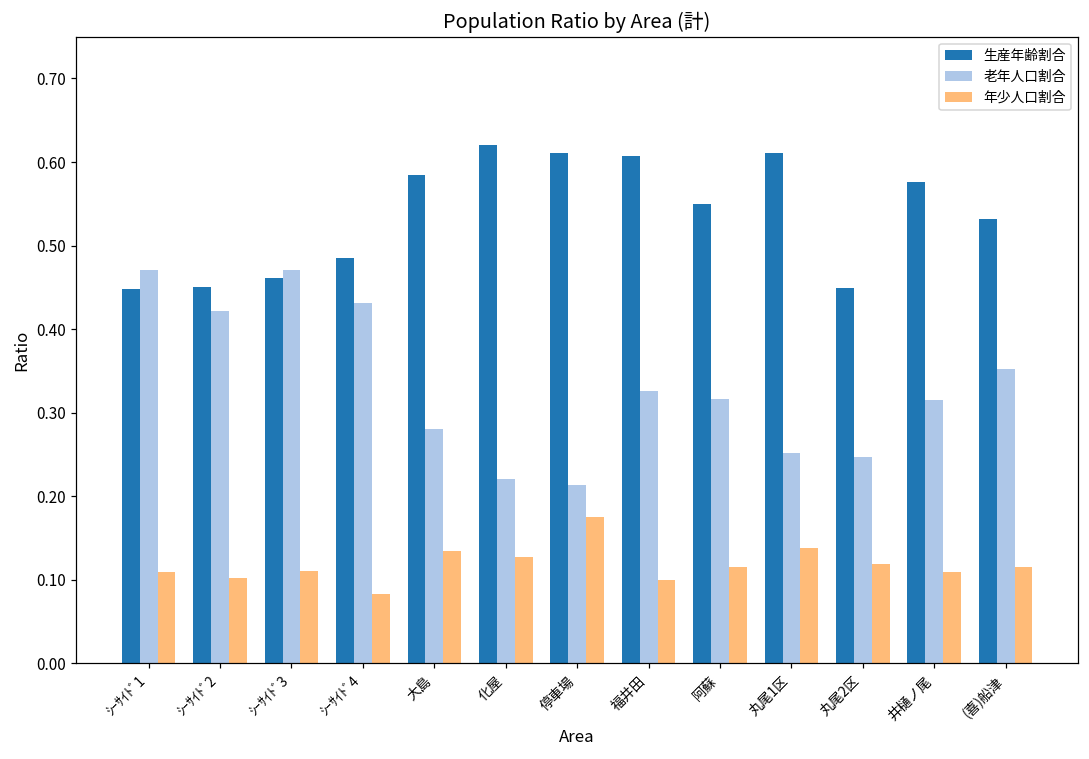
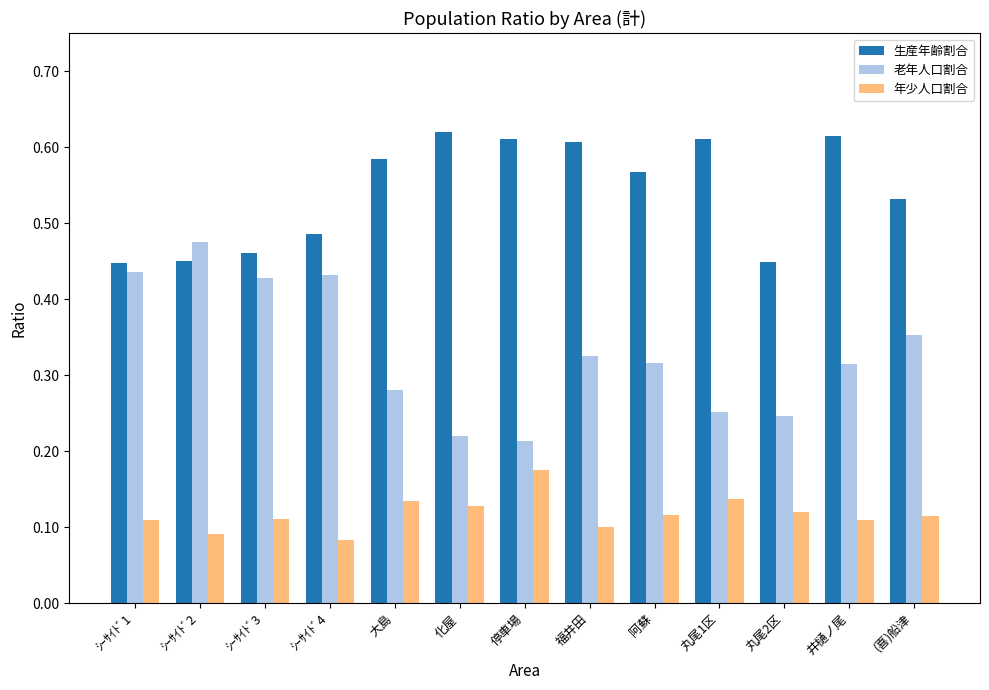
  {
    "生産年齢割合": {
      "ｼｰｻｲﾄﾞ1": 0.45,
      "ｼｰｻｲﾄﾞ2": 0.45,
      "ｼｰｻｲﾄﾞ3": 0.46,
      "ｼｰｻｲﾄﾞ4": 0.49,
      "大島": 0.58,
      "化屋": 0.62,
      "停車場": 0.61,
      "福井田": 0.61,
-     "阿蘇": 0.55,
+     "阿蘇": 0.57,
      "丸尾1区": 0.61,
      "丸尾2区": 0.45,
-     "井樋ノ尾": 0.58,
+     "井樋ノ尾": 0.61,
      "(喜)船津": 0.53
    },
    "老年人口割合": {
-     "ｼｰｻｲﾄﾞ1": 0.47,
-     "ｼｰｻｲﾄﾞ2": 0.42,
-     "ｼｰｻｲﾄﾞ3": 0.47,
+     "ｼｰｻｲﾄﾞ1": 0.44,
+     "ｼｰｻｲﾄﾞ2": 0.48,
+     "ｼｰｻｲﾄﾞ3": 0.43,
      "ｼｰｻｲﾄﾞ4": 0.43,
      "大島": 0.28,
      "化屋": 0.22,
      "停車場": 0.21,
      "福井田": 0.33,
      "阿蘇": 0.32,
      "丸尾1区": 0.25,
      "丸尾2区": 0.25,
      "井樋ノ尾": 0.31,
      "(喜)船津": 0.35
    },
    "年少人口割合": {
      "ｼｰｻｲﾄﾞ1": 0.11,
-     "ｼｰｻｲﾄﾞ2": 0.10,
+     "ｼｰｻｲﾄﾞ2": 0.09,
      "ｼｰｻｲﾄﾞ3": 0.11,
      "ｼｰｻｲﾄﾞ4": 0.08,
      "大島": 0.13,
      "化屋": 0.13,
      "停車場": 0.18,
      "福井田": 0.10,
      "阿蘇": 0.12,
      "丸尾1区": 0.14,
      "丸尾2区": 0.12,
      "井樋ノ尾": 0.11,
      "(喜)船津": 0.12
    }
  }
